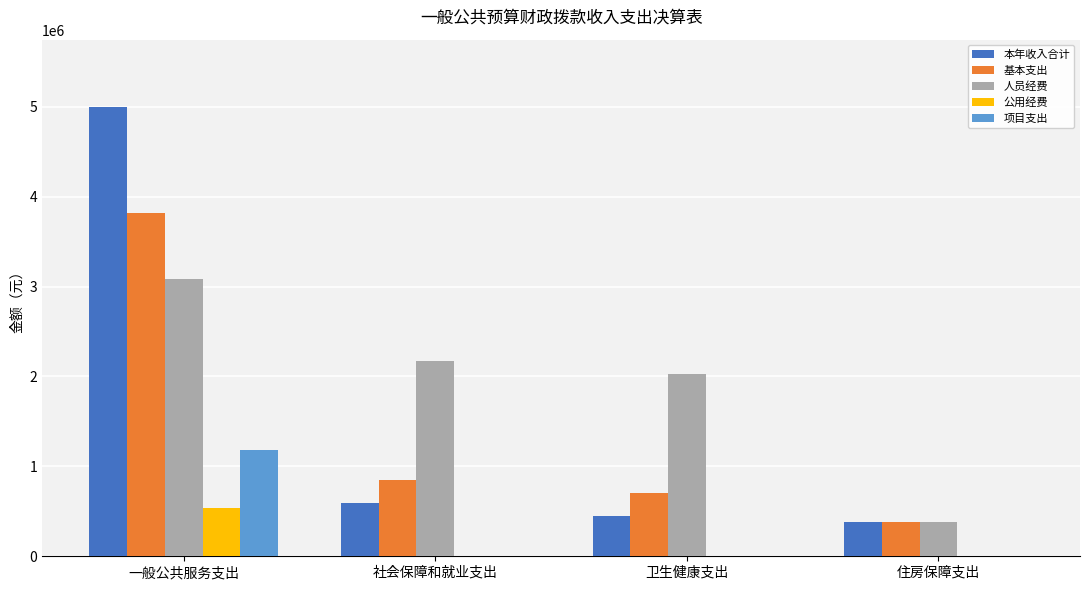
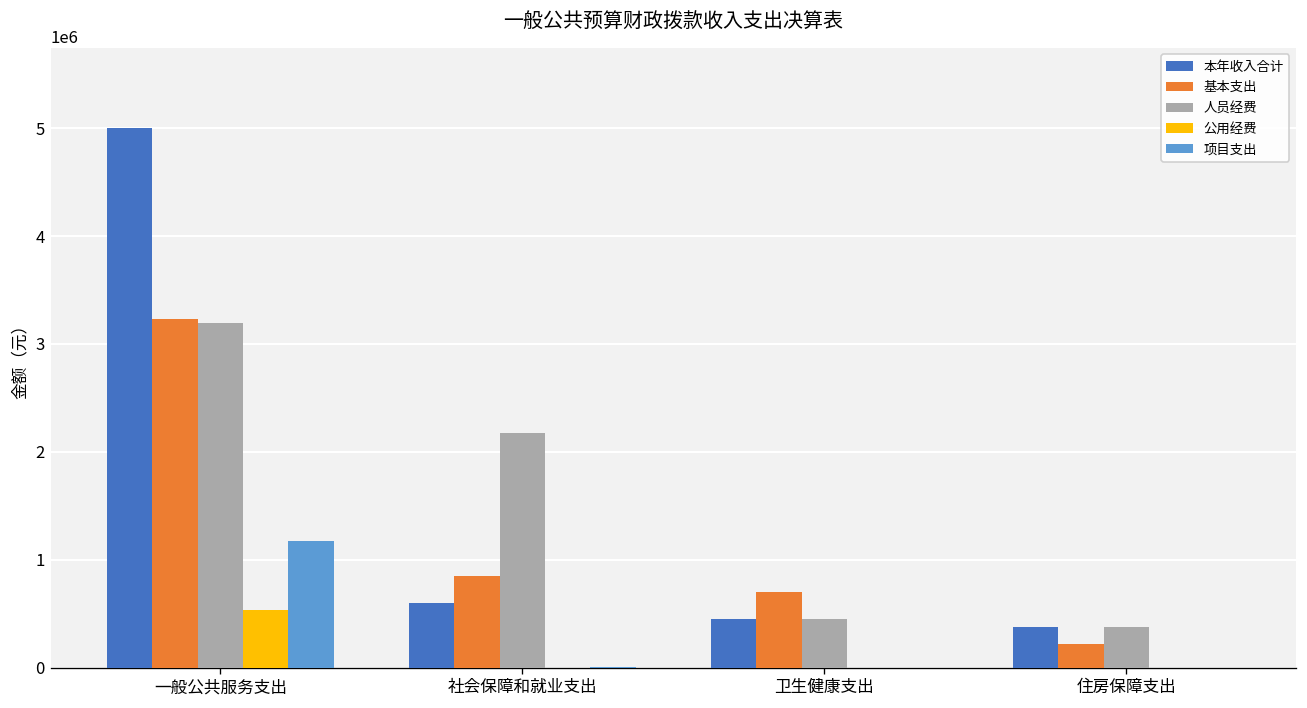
  {
    "基本支出": {
-     "一般公共服务支出": 3800000,
+     "一般公共服务支出": 3200000,
      "社会保障和就业支出": 800000,
      "卫生健康支出": 700000,
-     "住房保障支出": 400000
+     "住房保障支出": 200000
    },
    "人员经费": {
-     "一般公共服务支出": 3100000,
+     "一般公共服务支出": 3200000,
      "社会保障和就业支出": 2200000,
-     "卫生健康支出": 2000000,
+     "卫生健康支出": 400000,
      "住房保障支出": 400000
    },
    "公用经费": {
      "一般公共服务支出": 500000,
      "社会保障和就业支出": 0,
      "卫生健康支出": 0,
      "住房保障支出": 0
    }
  }
